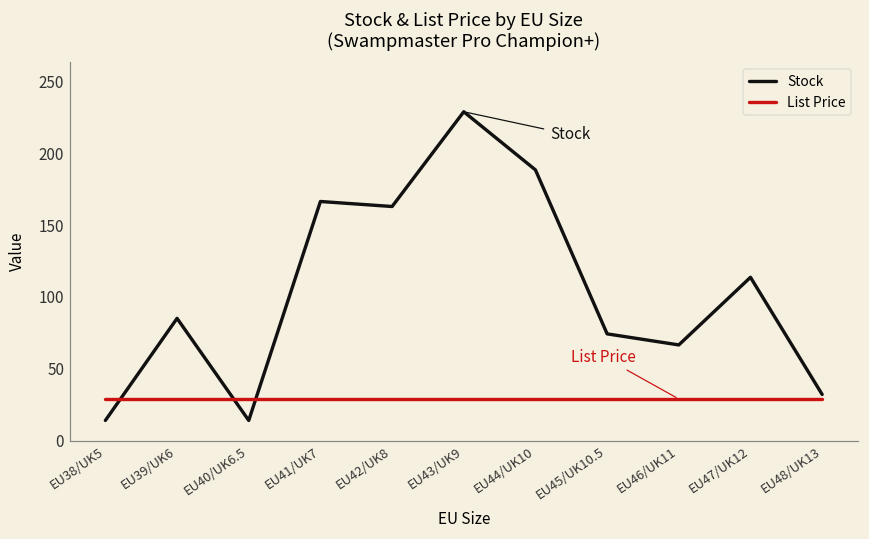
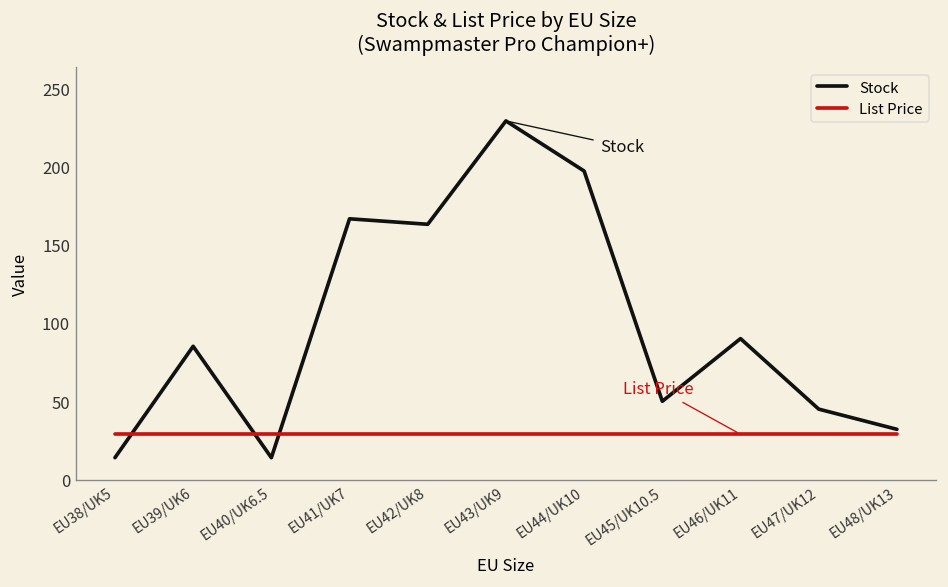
  {
    "Stock": {
      "EU38/UK5": 14,
      "EU39/UK6": 85,
      "EU40/UK6.5": 14,
      "EU41/UK7": 167,
      "EU42/UK8": 163,
      "EU43/UK9": 229,
-     "EU44/UK10": 189,
-     "EU45/UK10.5": 74,
-     "EU46/UK11": 67,
-     "EU47/UK12": 114,
+     "EU44/UK10": 197,
+     "EU45/UK10.5": 50,
+     "EU46/UK11": 90,
+     "EU47/UK12": 45,
      "EU48/UK13": 32
    },
    "List Price": {
      "EU38/UK5": 29,
      "EU39/UK6": 29,
      "EU40/UK6.5": 29,
      "EU41/UK7": 29,
      "EU42/UK8": 29,
      "EU43/UK9": 29,
      "EU44/UK10": 29,
      "EU45/UK10.5": 29,
      "EU46/UK11": 29,
      "EU47/UK12": 29,
      "EU48/UK13": 29
    }
  }
